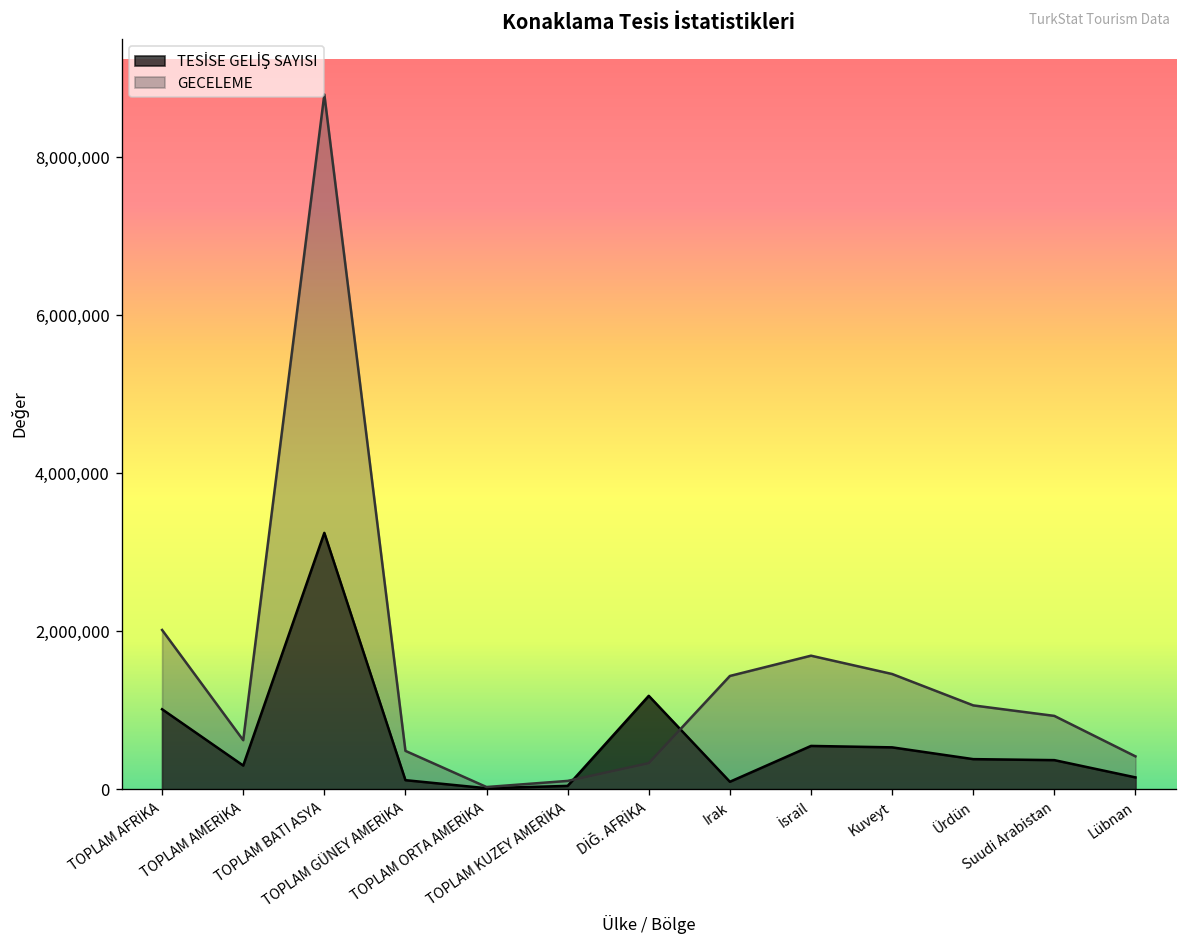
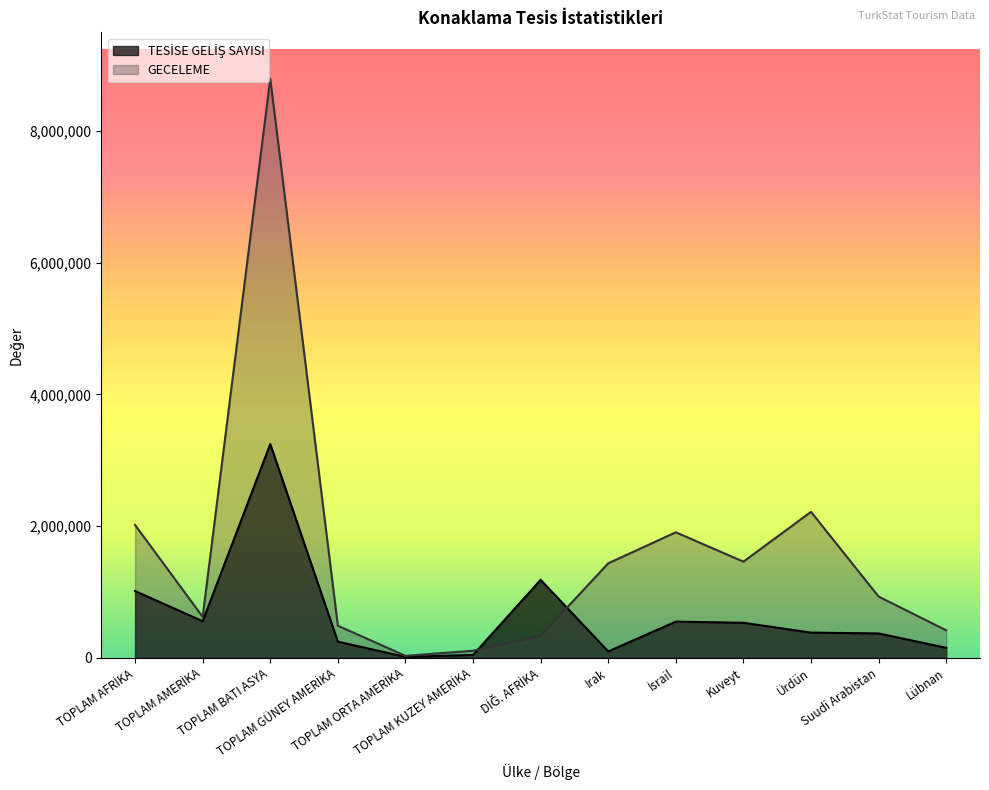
  {
    "TESİSE GELİŞ SAYISI": {
      "TOPLAM AFRİKA": "1,000,000",
-     "TOPLAM AMERİKA": "300,000",
+     "TOPLAM AMERİKA": "600,000",
      "TOPLAM BATI ASYA": "3,200,000",
-     "TOPLAM GÜNEY AMERİKA": "100,000",
+     "TOPLAM GÜNEY AMERİKA": "200,000",
      "TOPLAM KUZEY AMERİKA": "0",
      "DİĞ. AFRİKA": "1,200,000",
      "Irak": "100,000",
      "İsrail": "500,000",
      "Kuveyt": "500,000",
      "Ürdün": "400,000",
      "Suudi Arabistan": "400,000",
      "Lübnan": "200,000"
    },
    "GECELEME": {
      "TOPLAM AFRİKA": "2,000,000",
      "TOPLAM AMERİKA": "600,000",
      "TOPLAM BATI ASYA": "8,800,000",
      "TOPLAM GÜNEY AMERİKA": "500,000",
      "TOPLAM KUZEY AMERİKA": "100,000",
      "DİĞ. AFRİKA": "300,000",
      "Irak": "1,400,000",
-     "İsrail": "1,700,000",
+     "İsrail": "1,900,000",
      "Kuveyt": "1,500,000",
-     "Ürdün": "1,100,000",
+     "Ürdün": "2,200,000",
      "Suudi Arabistan": "900,000",
      "Lübnan": "400,000"
    }
  }
